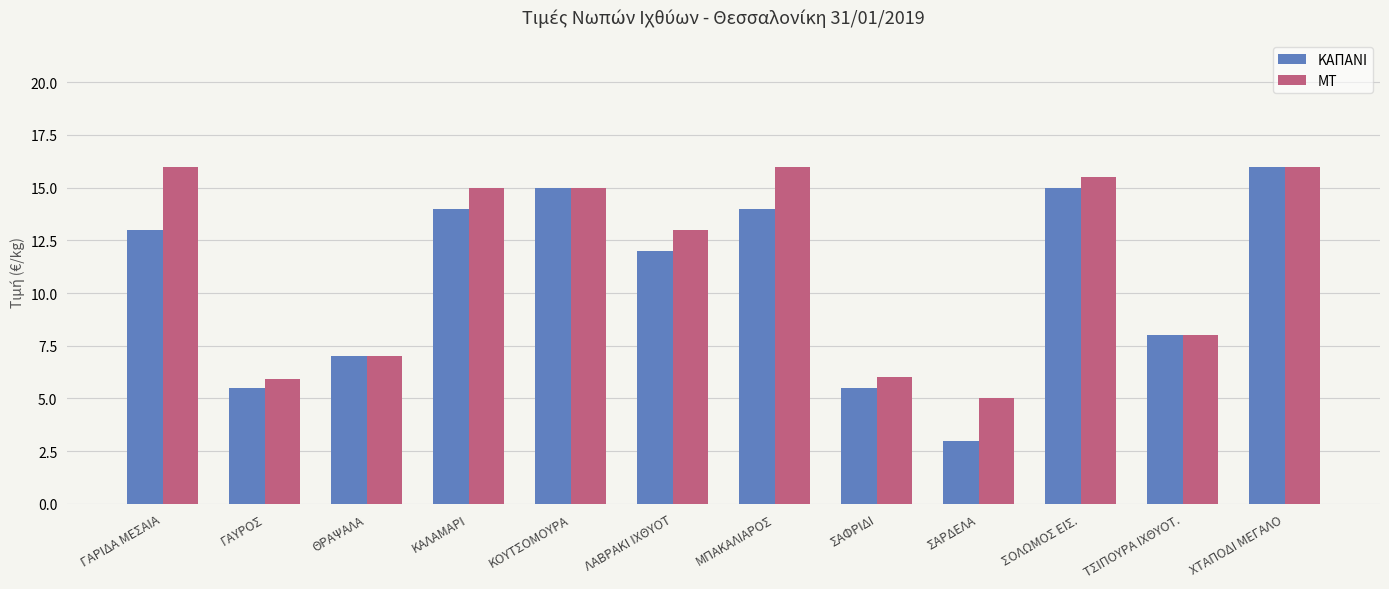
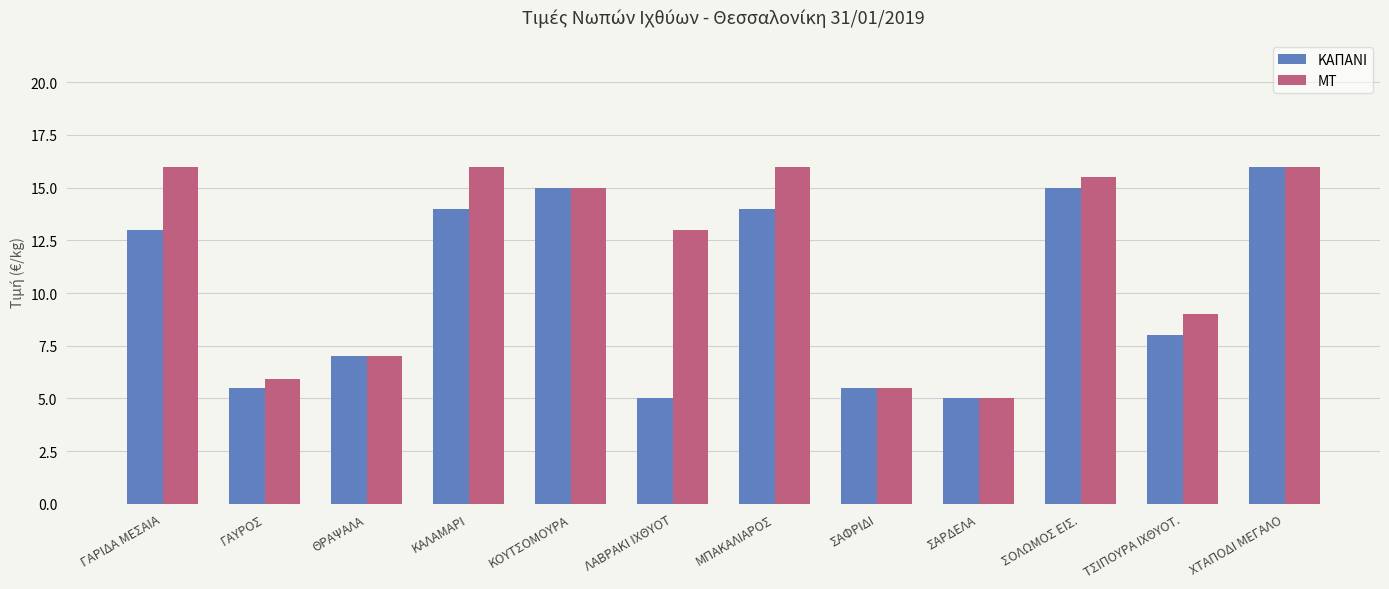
  {
    "ΚΑΠΑΝΙ": {
      "ΓΑΡΙΔΑ ΜΕΣΑΙΑ": 13,
      "ΓΑΥΡΟΣ": 5.5,
      "ΘΡΑΨΑΛΑ": 7,
      "ΚΑΛΑΜΑΡΙ": 14,
      "ΚΟΥΤΣΟΜΟΥΡΑ": 15,
-     "ΛΑΒΡΑΚΙ ΙΧΘΥΟΤ": 12,
+     "ΛΑΒΡΑΚΙ ΙΧΘΥΟΤ": 5,
      "ΜΠΑΚΑΛΙΑΡΟΣ": 14,
      "ΣΑΦΡΙΔΙ": 5.5,
-     "ΣΑΡΔΕΛΑ": 3,
+     "ΣΑΡΔΕΛΑ": 5,
      "ΣΟΛΩΜΟΣ ΕΙΣ.": 15,
      "ΤΣΙΠΟΥΡΑ ΙΧΘΥΟΤ.": 8,
      "ΧΤΑΠΟΔΙ ΜΕΓΑΛΟ": 16
    },
    "ΜΤ": {
      "ΓΑΡΙΔΑ ΜΕΣΑΙΑ": 16.0,
      "ΓΑΥΡΟΣ": 5.9,
      "ΘΡΑΨΑΛΑ": 7.0,
-     "ΚΑΛΑΜΑΡΙ": 15,
+     "ΚΑΛΑΜΑΡΙ": 16,
      "ΚΟΥΤΣΟΜΟΥΡΑ": 15.0,
      "ΛΑΒΡΑΚΙ ΙΧΘΥΟΤ": 13.0,
      "ΜΠΑΚΑΛΙΑΡΟΣ": 16.0,
-     "ΣΑΦΡΙΔΙ": 6.0,
+     "ΣΑΦΡΙΔΙ": 5.5,
      "ΣΑΡΔΕΛΑ": 5.0,
      "ΣΟΛΩΜΟΣ ΕΙΣ.": 15.5,
-     "ΤΣΙΠΟΥΡΑ ΙΧΘΥΟΤ.": 8,
+     "ΤΣΙΠΟΥΡΑ ΙΧΘΥΟΤ.": 9,
      "ΧΤΑΠΟΔΙ ΜΕΓΑΛΟ": 16.0
    }
  }
